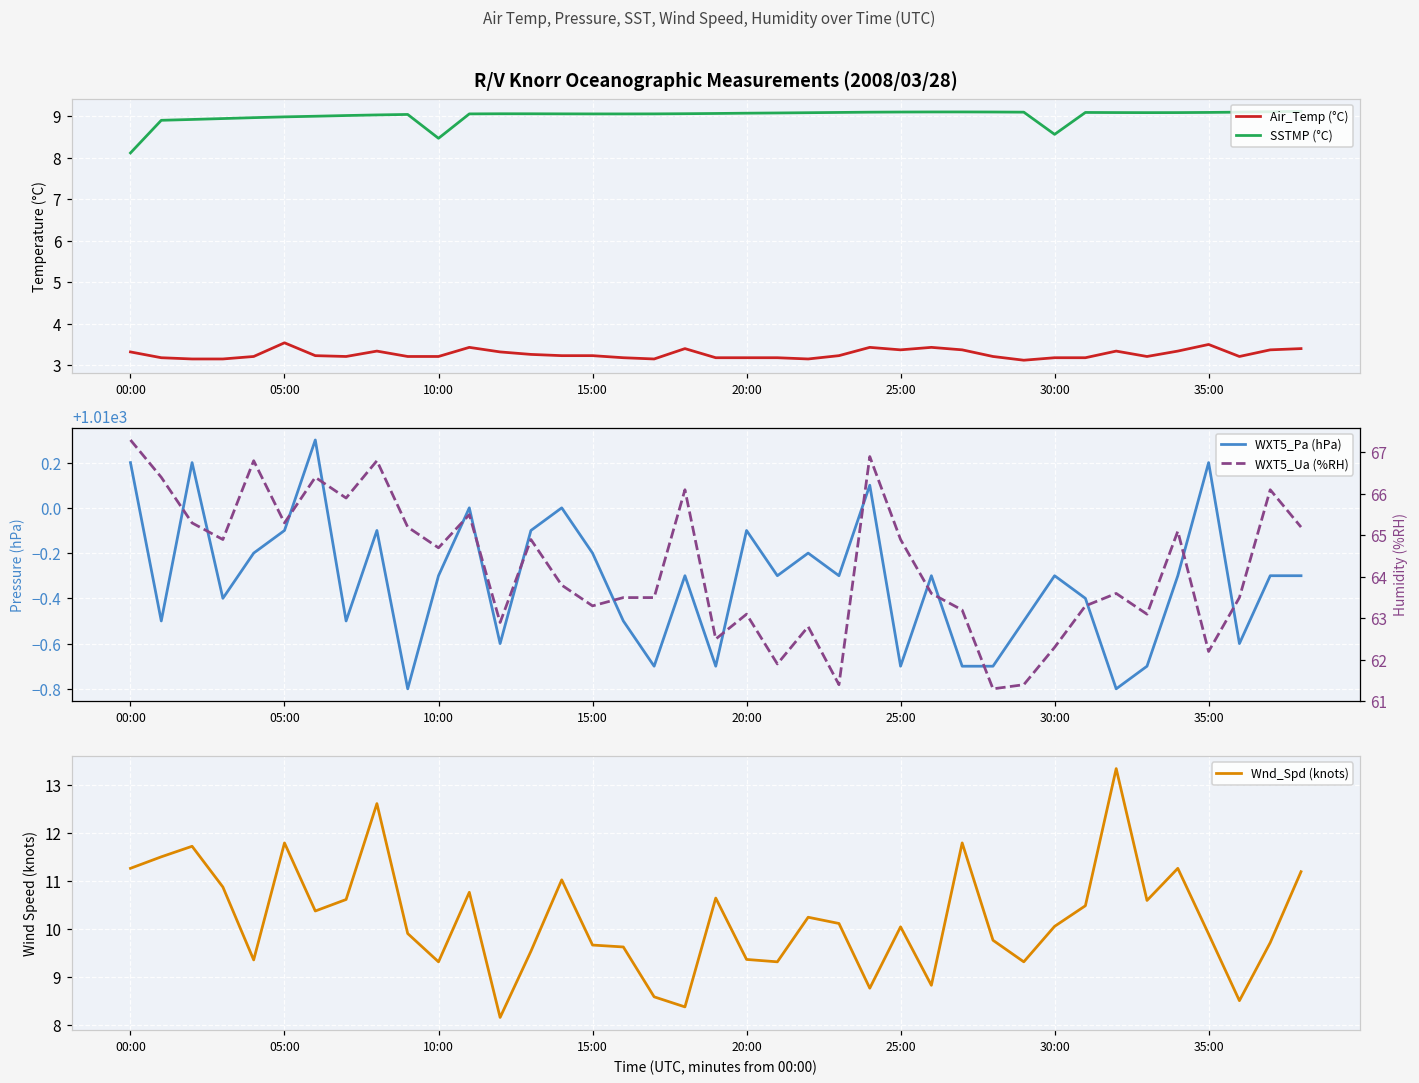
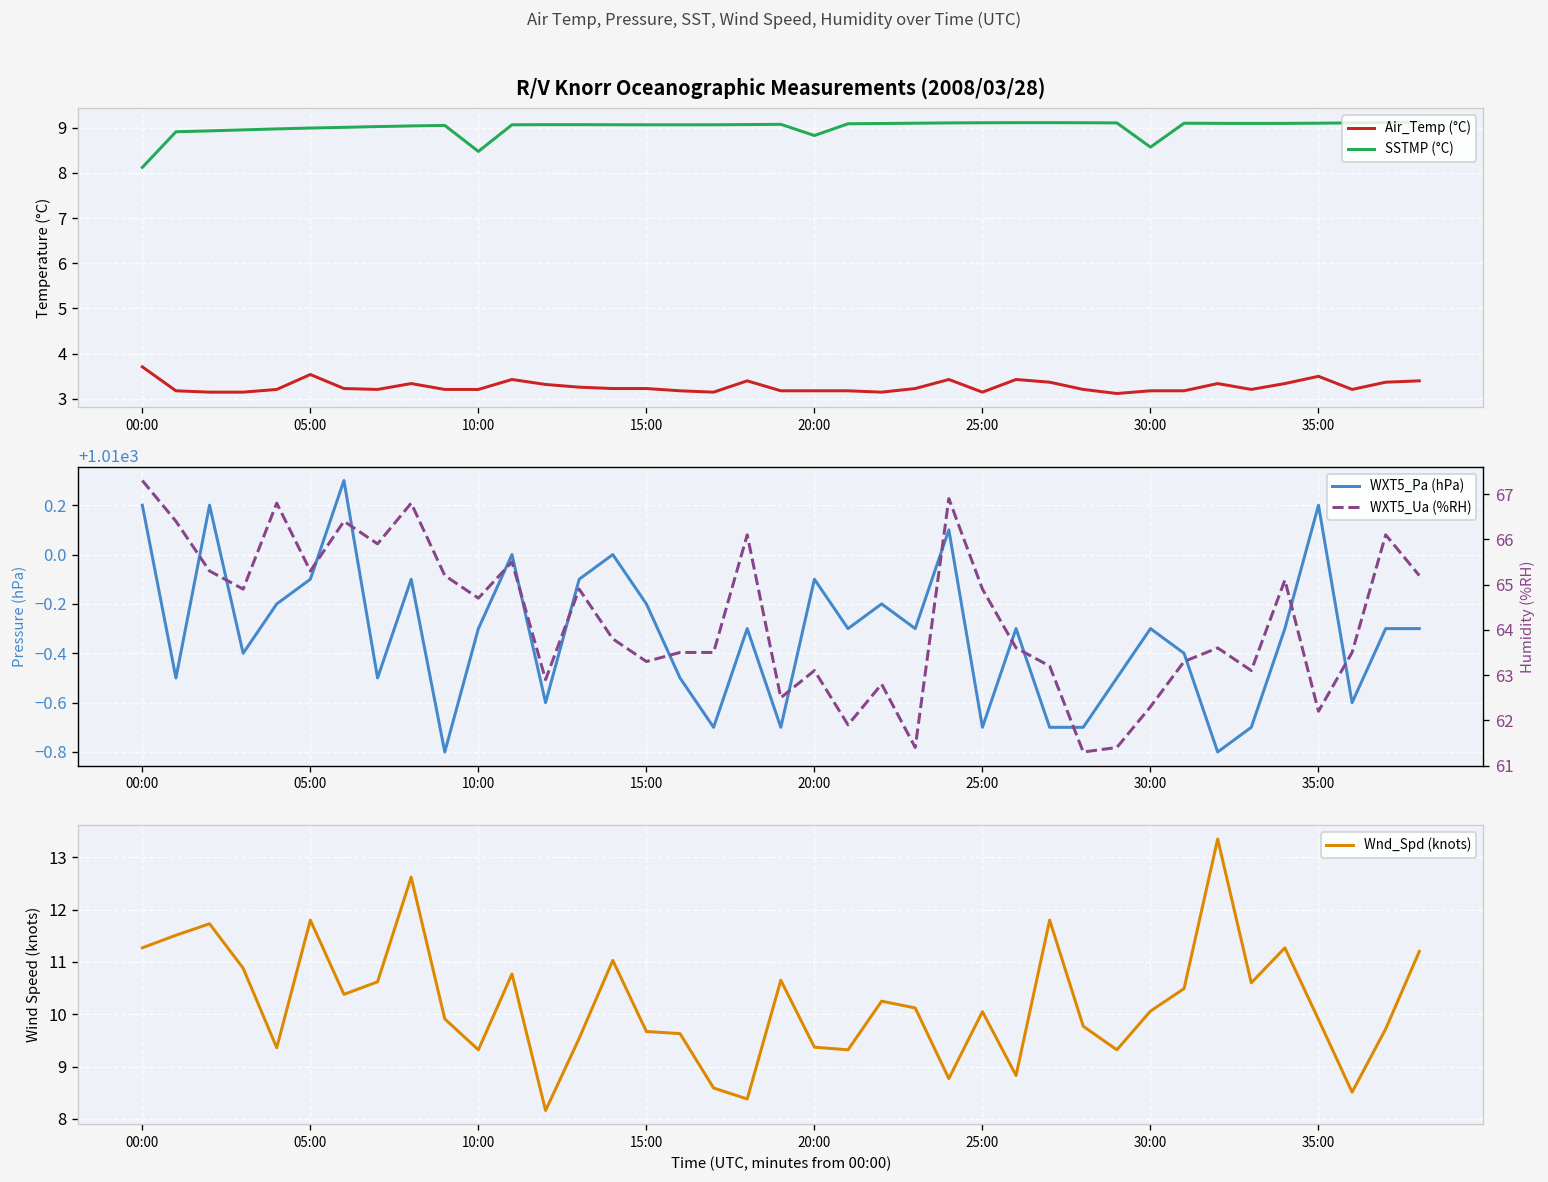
  {
    "R/V Knorr Oceanographic Measurements (2008/03/28)": {
      "Air_Temp (°C)": {
-       "00:00": 3.3,
+       "00:00": 3.7,
        "05:00": 3.5,
        "10:00": 3.2,
        "15:00": 3.2,
        "20:00": 3.2,
-       "25:00": 3.4,
+       "25:00": 3.2,
        "30:00": 3.2,
        "35:00": 3.5
      },
      "SSTMP (°C)": {
        "00:00": 8.1,
        "05:00": 9.0,
        "10:00": 8.5,
        "15:00": 9.1,
-       "20:00": 9.1,
+       "20:00": 8.8,
        "25:00": 9.1,
        "30:00": 8.6,
        "35:00": 9.1
      }
    }
  }
